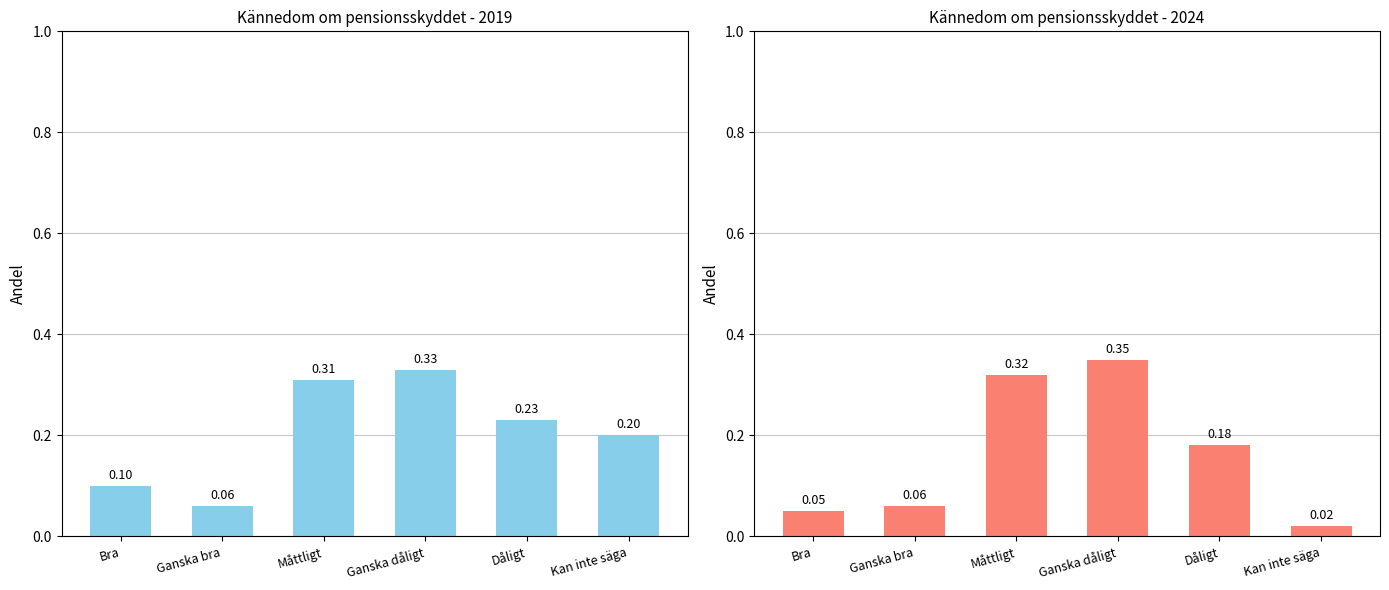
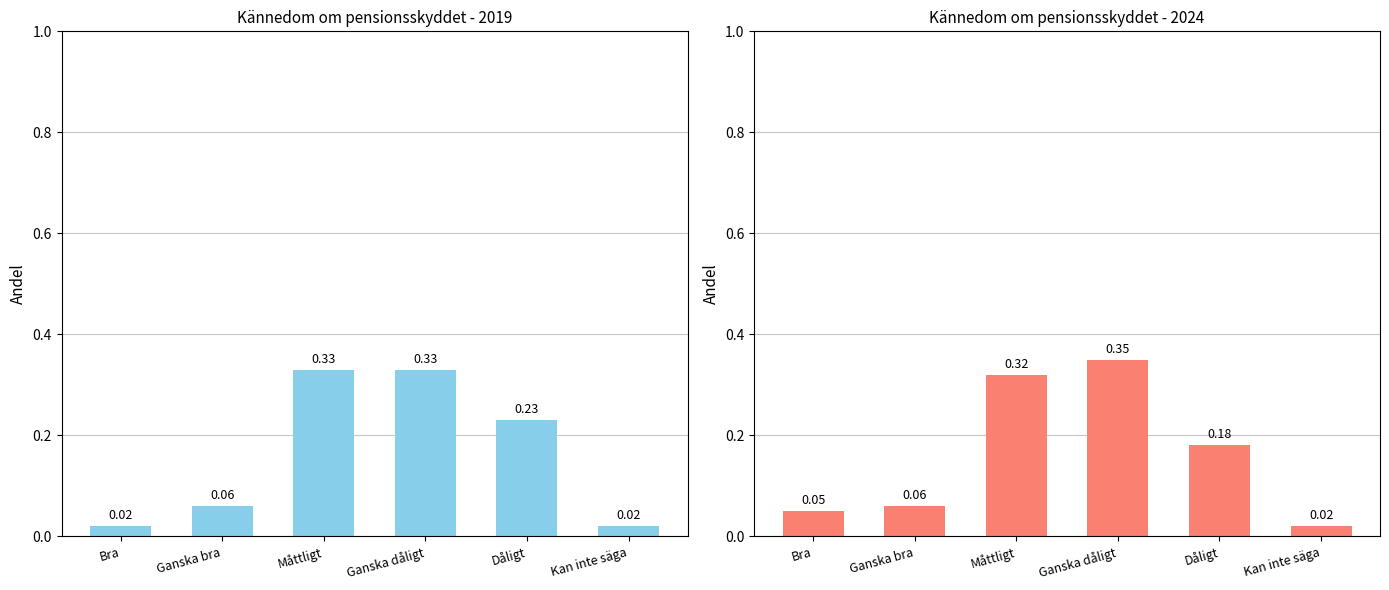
  {
    "Kännedom om pensionsskyddet - 2019": {
-     "Bra": 0.10,
+     "Bra": 0.02,
      "Ganska bra": 0.06,
-     "Måttligt": 0.31,
+     "Måttligt": 0.33,
      "Ganska dåligt": 0.33,
      "Dåligt": 0.23,
-     "Kan inte säga": 0.20
+     "Kan inte säga": 0.02
    },
    "Kännedom om pensionsskyddet - 2024": {
      "Bra": 0.05,
      "Ganska bra": 0.06,
      "Måttligt": 0.32,
      "Ganska dåligt": 0.35,
      "Dåligt": 0.18,
      "Kan inte säga": 0.02
    }
  }
